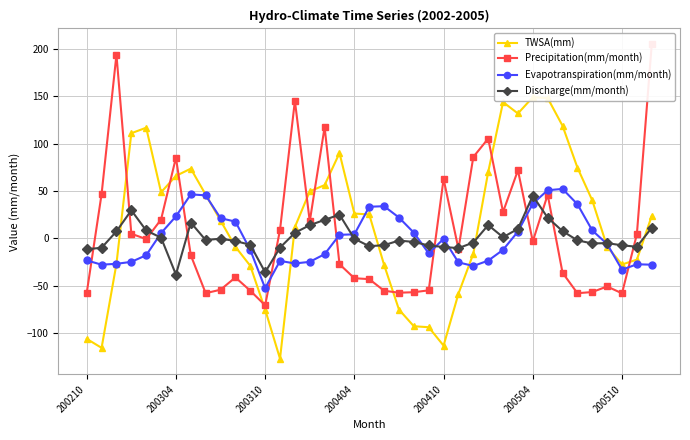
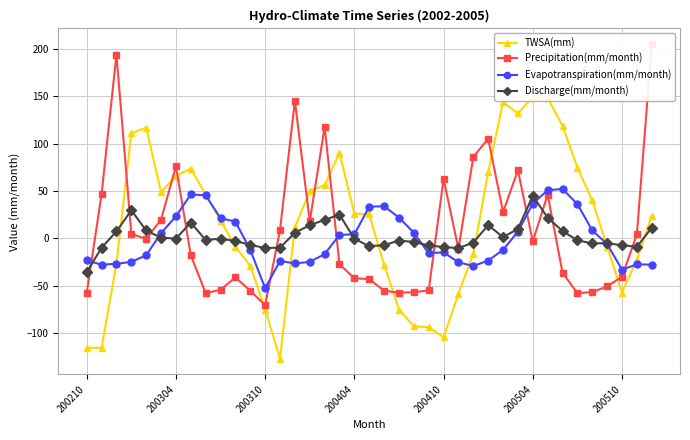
  {
    "TWSA(mm)": {
-     "200210": -110,
+     "200210": -120,
      "200304": 70,
      "200310": -80,
      "200404": 30,
-     "200410": -110,
-     "200510": -30
+     "200410": -100,
+     "200510": -60
    },
    "Precipitation(mm/month)": {
      "200210": -60,
-     "200304": 90,
+     "200304": 80,
      "200310": -70,
      "200404": -40,
      "200410": 60,
      "200504": 0,
-     "200510": -60
+     "200510": -40
    },
    "Evapotranspiration(mm/month)": {
      "200210": -20,
      "200304": 20,
      "200310": -50,
      "200404": 0,
-     "200410": 0,
+     "200410": -10,
      "200504": 40,
      "200510": -30
    },
    "Discharge(mm/month)": {
-     "200210": -10,
-     "200304": -40,
-     "200310": -40,
+     "200210": -40,
+     "200304": 0,
+     "200310": -10,
      "200404": 0,
      "200410": -10,
      "200504": 40,
      "200510": -10
    }
  }
